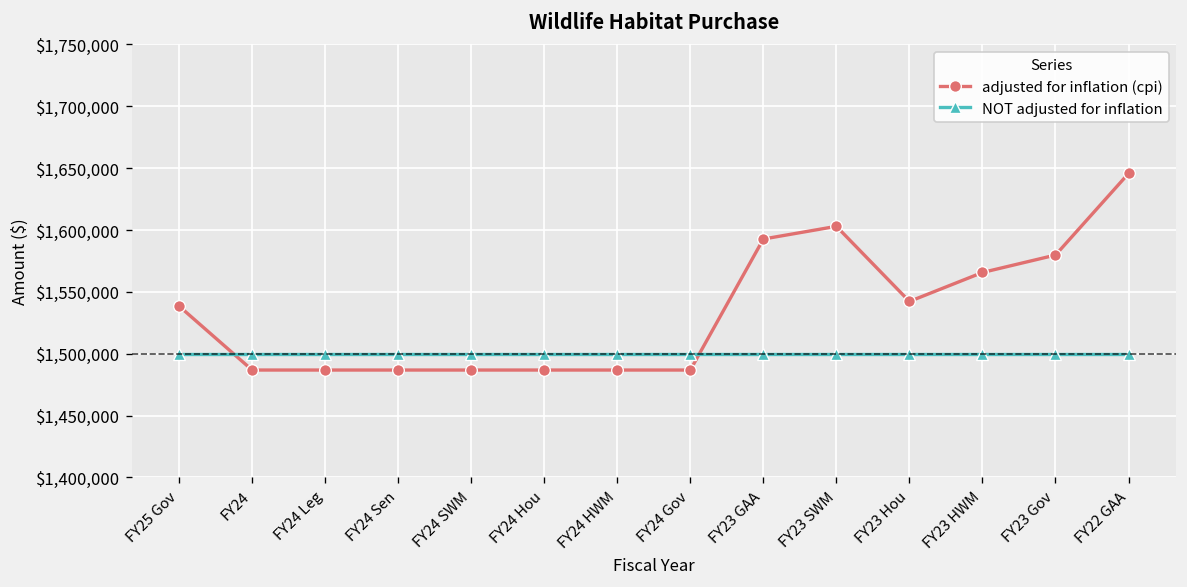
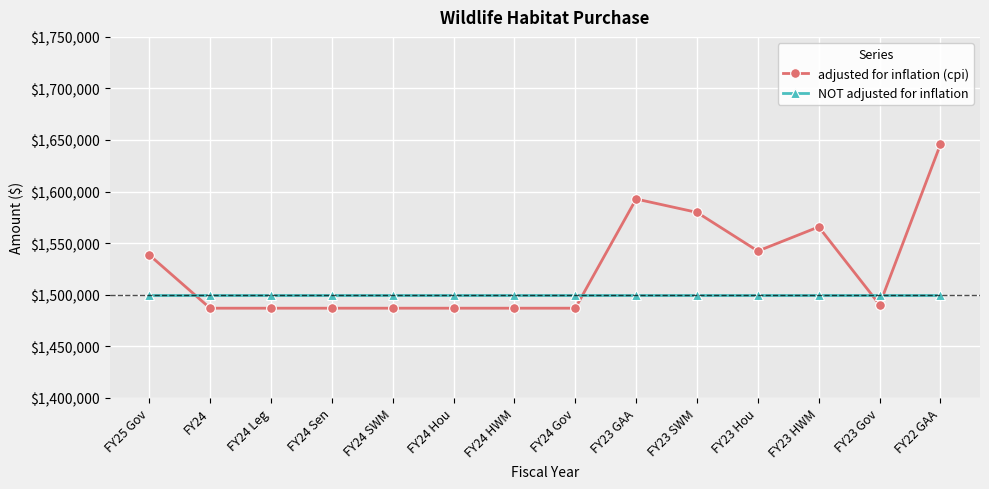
  {
    "adjusted for inflation (cpi)": {
      "FY25 Gov": "$1,539,000",
      "FY24": "$1,487,000",
      "FY24 Leg": "$1,487,000",
      "FY24 Sen": "$1,487,000",
      "FY24 SWM": "$1,487,000",
      "FY24 Hou": "$1,487,000",
      "FY24 HWM": "$1,487,000",
      "FY24 Gov": "$1,487,000",
      "FY23 GAA": "$1,593,000",
-     "FY23 SWM": "$1,603,000",
+     "FY23 SWM": "$1,580,000",
      "FY23 Hou": "$1,542,000",
      "FY23 HWM": "$1,566,000",
-     "FY23 Gov": "$1,580,000",
+     "FY23 Gov": "$1,490,000",
      "FY22 GAA": "$1,646,000"
    },
    "NOT adjusted for inflation": {
      "FY25 Gov": "$1,500,000",
      "FY24": "$1,500,000",
      "FY24 Leg": "$1,500,000",
      "FY24 Sen": "$1,500,000",
      "FY24 SWM": "$1,500,000",
      "FY24 Hou": "$1,500,000",
      "FY24 HWM": "$1,500,000",
      "FY24 Gov": "$1,500,000",
      "FY23 GAA": "$1,500,000",
      "FY23 SWM": "$1,500,000",
      "FY23 Hou": "$1,500,000",
      "FY23 HWM": "$1,500,000",
      "FY23 Gov": "$1,500,000",
      "FY22 GAA": "$1,500,000"
    }
  }
